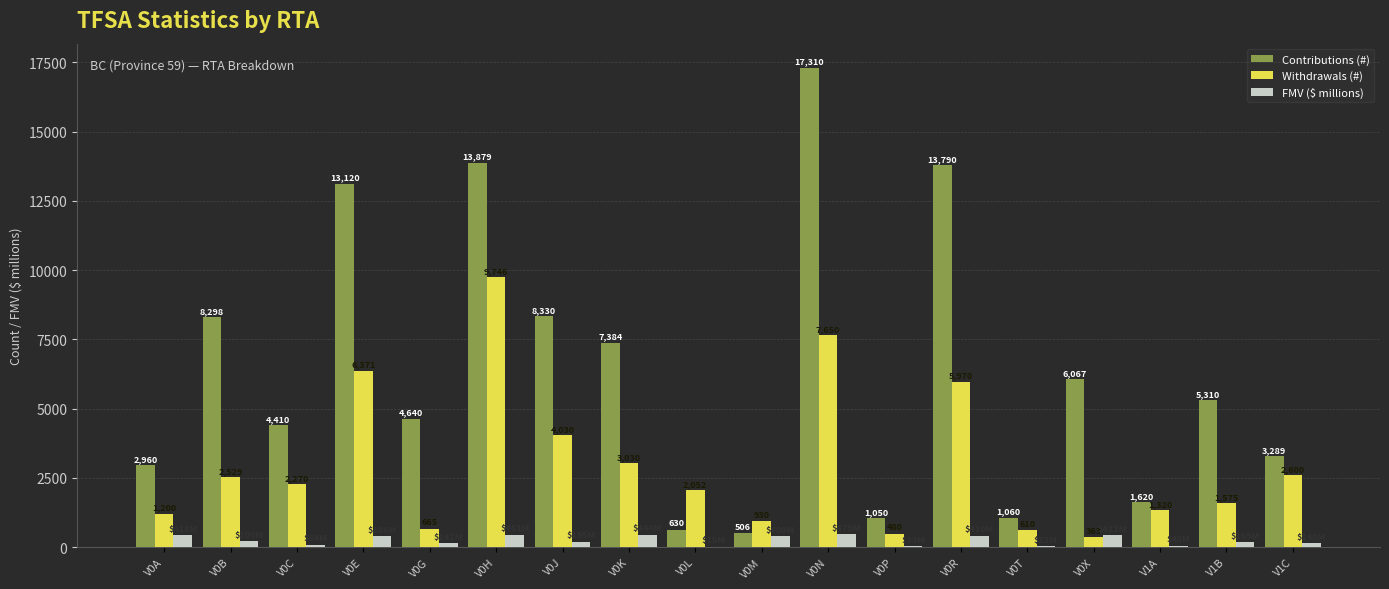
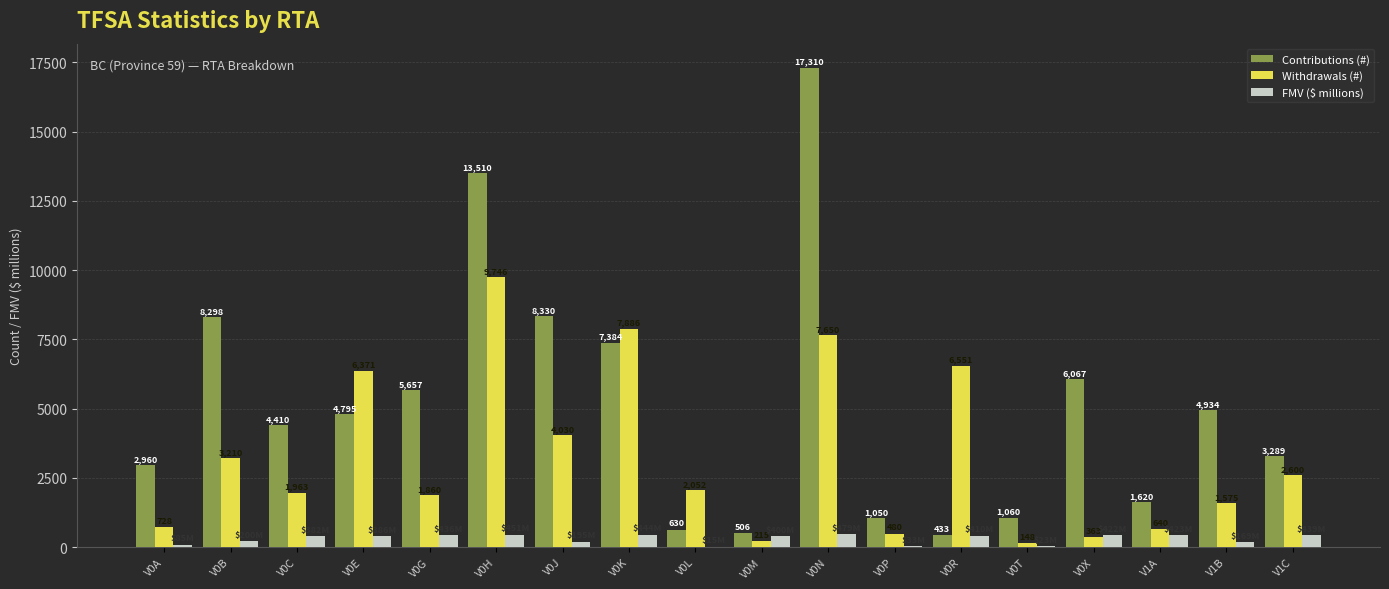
  {
    "Contributions (#)": {
      "V0A": "2,960",
      "V0B": "8,298",
      "V0C": "4,410",
-     "V0E": "13,120",
-     "V0G": "4,640",
-     "V0H": "13,879",
+     "V0E": "4,795",
+     "V0G": "5,657",
+     "V0H": "13,510",
      "V0J": "8,330",
      "V0K": "7,384",
      "V0L": "630",
      "V0M": "506",
      "V0N": "17,310",
      "V0P": "1,050",
-     "V0R": "13,790",
+     "V0R": "433",
      "V0T": "1,060",
      "V0X": "6,067",
      "V1A": "1,620",
-     "V1B": "5,310",
+     "V1B": "4,934",
      "V1C": "3,289"
    },
    "Withdrawals (#)": {
-     "V0A": "1200",
-     "V0B": "2500",
-     "V0C": "2300",
+     "V0A": "700",
+     "V0B": "3200",
+     "V0C": "2000",
      "V0E": "6400",
-     "V0G": "700",
+     "V0G": "1900",
      "V0H": "9700",
      "V0J": "4000",
-     "V0K": "3000",
+     "V0K": "7900",
      "V0L": "2100",
-     "V0M": "900",
+     "V0M": "200",
      "V0N": "7700",
      "V0P": "500",
-     "V0R": "6000",
-     "V0T": "600",
+     "V0R": "6600",
+     "V0T": "100",
      "V0X": "400",
-     "V1A": "1300",
+     "V1A": "600",
      "V1B": "1600",
      "V1C": "2600"
    },
    "FMV ($ millions)": {
-     "V0A": "400",
+     "V0A": "100",
      "V0B": "200",
-     "V0C": "100",
+     "V0C": "400",
      "V0E": "400",
-     "V0G": "100",
+     "V0G": "400",
      "V0H": "500",
      "V0J": "200",
      "V0K": "400",
      "V0M": "400",
      "V0N": "500",
      "V0R": "400",
      "V0X": "400",
-     "V1A": "0",
+     "V1A": "400",
      "V1B": "200",
-     "V1C": "100"
+     "V1C": "400"
    }
  }
